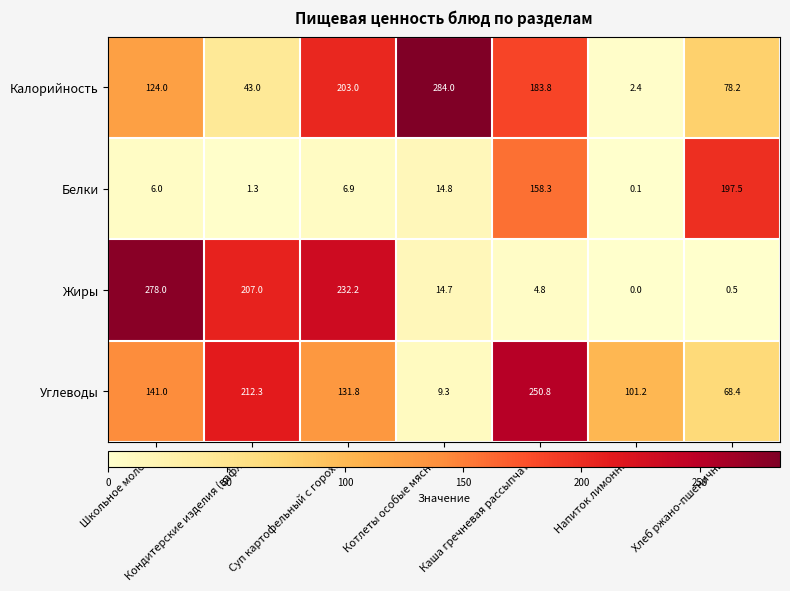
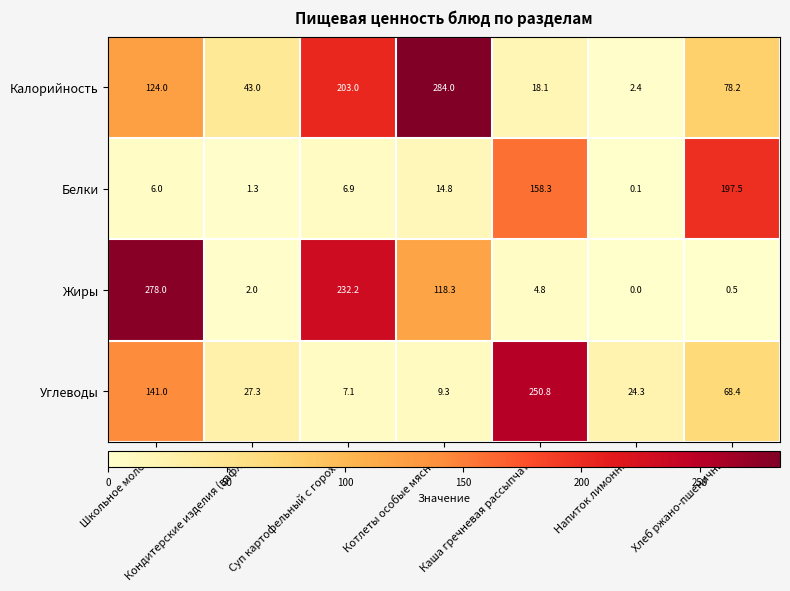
  {
    "Калорийность": {
      "Школьное молоко": 124.0,
      "Кондитерские изделия (вафли)": 43.0,
      "Суп картофельный с горохом": 203.0,
      "Котлеты особые мясные": 284.0,
-     "Каша гречневая рассыпчатая": 183.8,
+     "Каша гречневая рассыпчатая": 18.1,
      "Напиток лимонный": 2.4,
      "Хлеб ржано-пшеничный": 78.2
    },
    "Белки": {
      "Школьное молоко": 6.0,
      "Кондитерские изделия (вафли)": 1.3,
      "Суп картофельный с горохом": 6.9,
      "Котлеты особые мясные": 14.8,
      "Каша гречневая рассыпчатая": 158.3,
      "Напиток лимонный": 0.1,
      "Хлеб ржано-пшеничный": 197.5
    },
    "Жиры": {
      "Школьное молоко": 278.0,
-     "Кондитерские изделия (вафли)": 207.0,
+     "Кондитерские изделия (вафли)": 2.0,
      "Суп картофельный с горохом": 232.2,
-     "Котлеты особые мясные": 14.7,
+     "Котлеты особые мясные": 118.3,
      "Каша гречневая рассыпчатая": 4.8,
      "Напиток лимонный": 0.0,
      "Хлеб ржано-пшеничный": 0.5
    },
    "Углеводы": {
      "Школьное молоко": 141.0,
-     "Кондитерские изделия (вафли)": 212.3,
-     "Суп картофельный с горохом": 131.8,
+     "Кондитерские изделия (вафли)": 27.3,
+     "Суп картофельный с горохом": 7.1,
      "Котлеты особые мясные": 9.3,
      "Каша гречневая рассыпчатая": 250.8,
-     "Напиток лимонный": 101.2,
+     "Напиток лимонный": 24.3,
      "Хлеб ржано-пшеничный": 68.4
    }
  }
